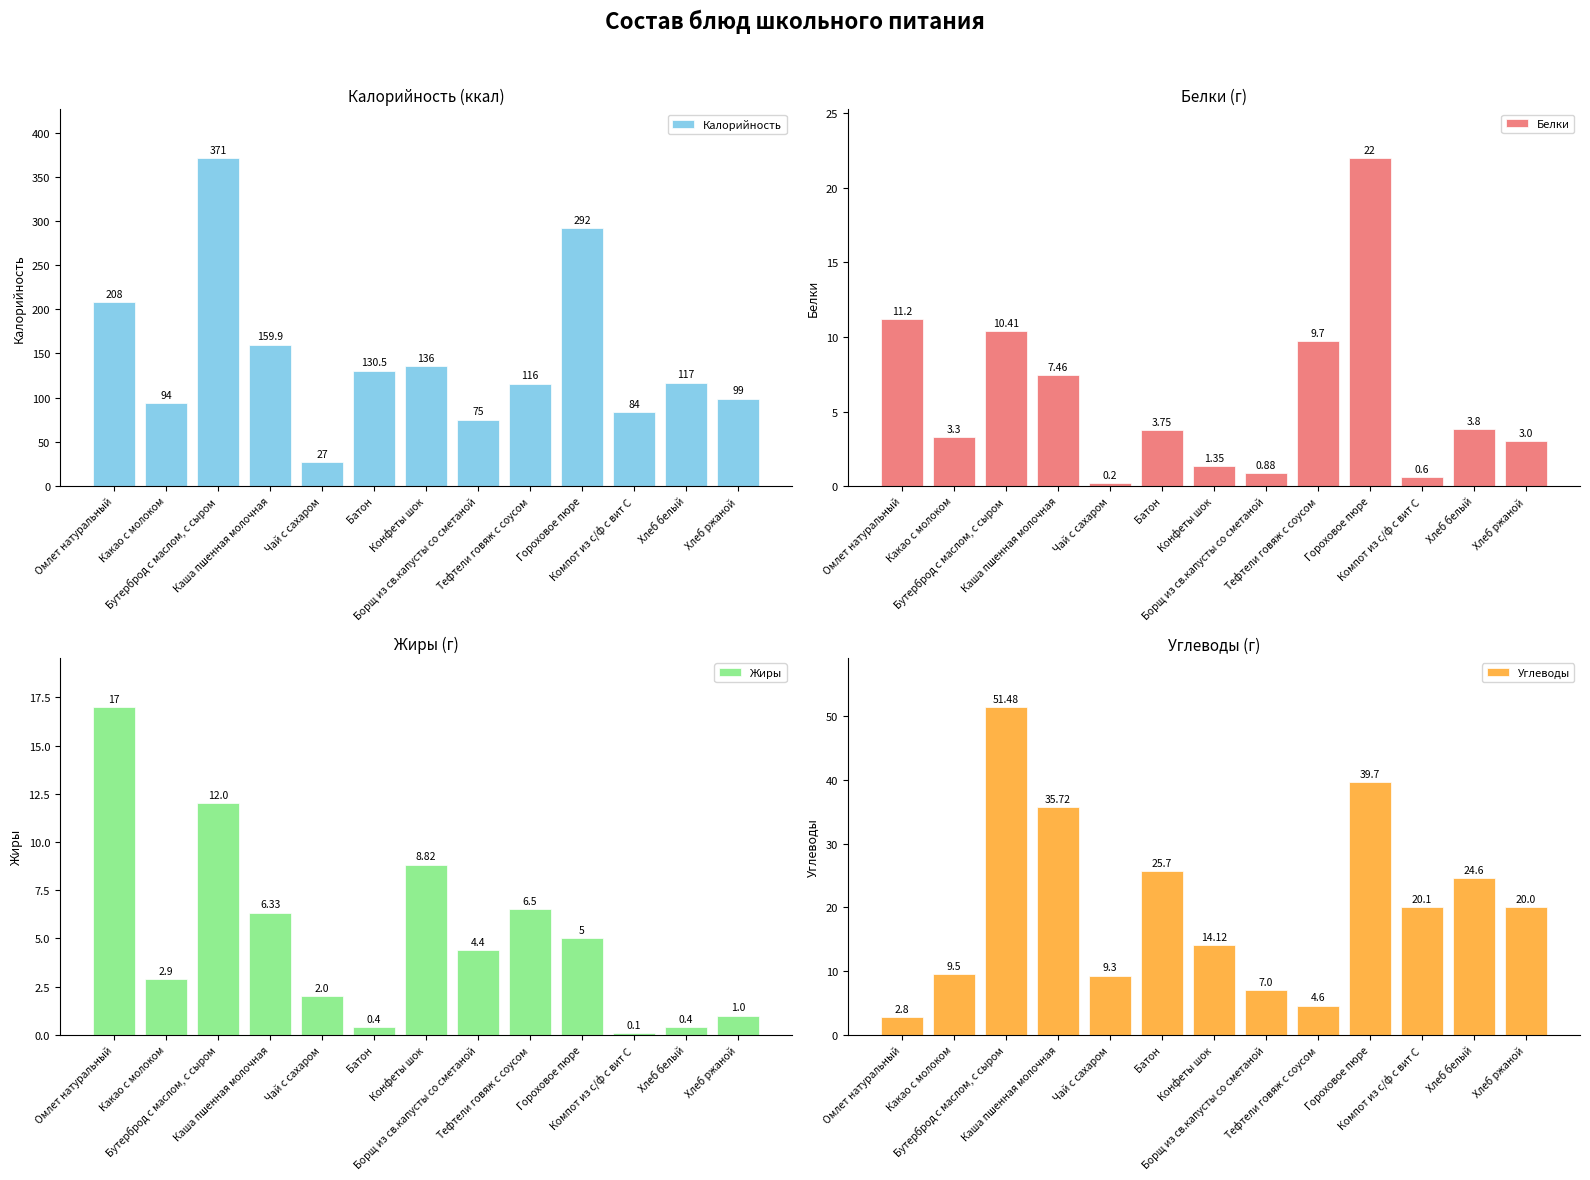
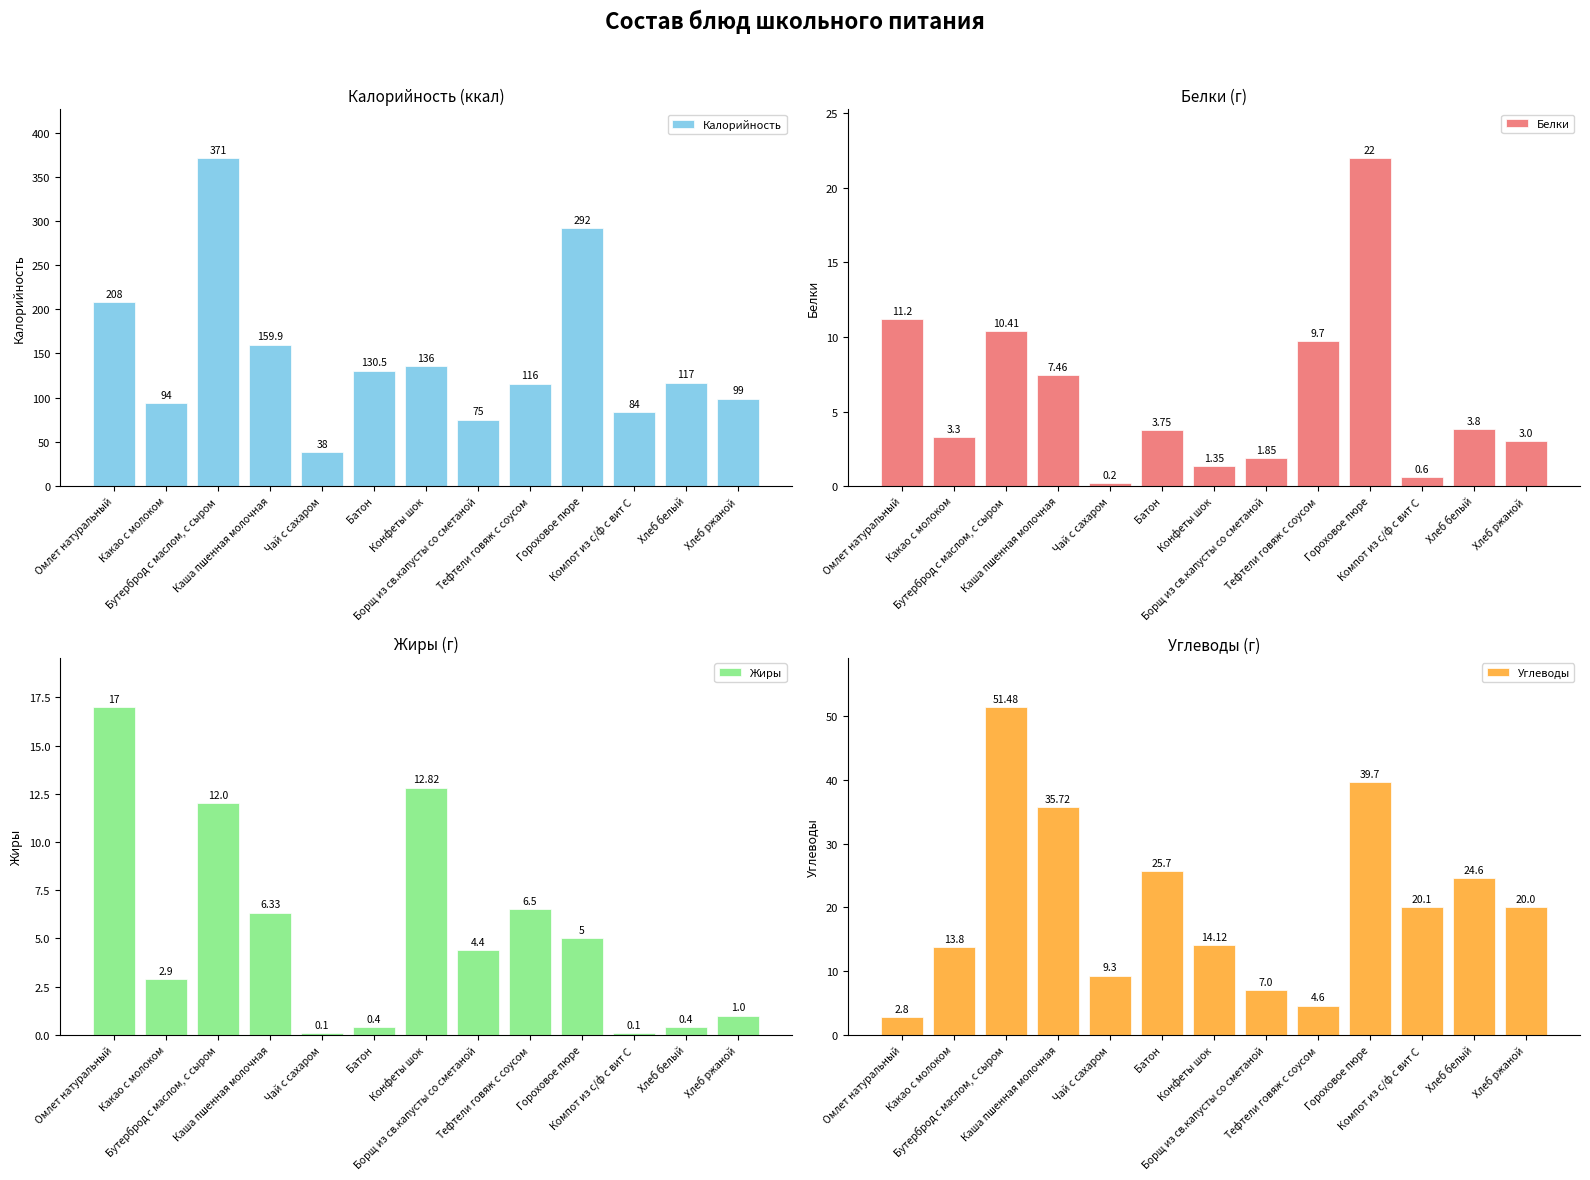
  {
    "Калорийность (ккал)": {
      "Омлет натуральный": 208,
      "Какао с молоком": 94,
      "Бутерброд с маслом, с сыром": 371,
      "Каша пшенная молочная": 159.9,
-     "Чай с сахаром": 27,
+     "Чай с сахаром": 38,
      "Батон": 130.5,
      "Конфеты шок": 136,
      "Борщ из св.капусты со сметаной": 75,
      "Тефтели говяж с соусом": 116,
      "Гороховое пюре": 292,
      "Компот из с/ф с вит С": 84,
      "Хлеб белый": 117,
      "Хлеб ржаной": 99
    },
    "Белки (г)": {
      "Омлет натуральный": 11.2,
      "Какао с молоком": 3.3,
      "Бутерброд с маслом, с сыром": 10.41,
      "Каша пшенная молочная": 7.46,
      "Чай с сахаром": 0.2,
      "Батон": 3.75,
      "Конфеты шок": 1.35,
-     "Борщ из св.капусты со сметаной": 0.88,
+     "Борщ из св.капусты со сметаной": 1.85,
      "Тефтели говяж с соусом": 9.7,
      "Гороховое пюре": 22,
      "Компот из с/ф с вит С": 0.6,
      "Хлеб белый": 3.8,
      "Хлеб ржаной": 3.0
    },
    "Жиры (г)": {
      "Омлет натуральный": 17,
      "Какао с молоком": 2.9,
      "Бутерброд с маслом, с сыром": 12.0,
      "Каша пшенная молочная": 6.33,
-     "Чай с сахаром": 2.0,
+     "Чай с сахаром": 0.1,
      "Батон": 0.4,
-     "Конфеты шок": 8.82,
+     "Конфеты шок": 12.82,
      "Борщ из св.капусты со сметаной": 4.4,
      "Тефтели говяж с соусом": 6.5,
      "Гороховое пюре": 5,
      "Компот из с/ф с вит С": 0.1,
      "Хлеб белый": 0.4,
      "Хлеб ржаной": 1.0
    },
    "Углеводы (г)": {
      "Омлет натуральный": 2.8,
-     "Какао с молоком": 9.5,
+     "Какао с молоком": 13.8,
      "Бутерброд с маслом, с сыром": 51.48,
      "Каша пшенная молочная": 35.72,
      "Чай с сахаром": 9.3,
      "Батон": 25.7,
      "Конфеты шок": 14.12,
      "Борщ из св.капусты со сметаной": 7.0,
      "Тефтели говяж с соусом": 4.6,
      "Гороховое пюре": 39.7,
      "Компот из с/ф с вит С": 20.1,
      "Хлеб белый": 24.6,
      "Хлеб ржаной": 20.0
    }
  }
